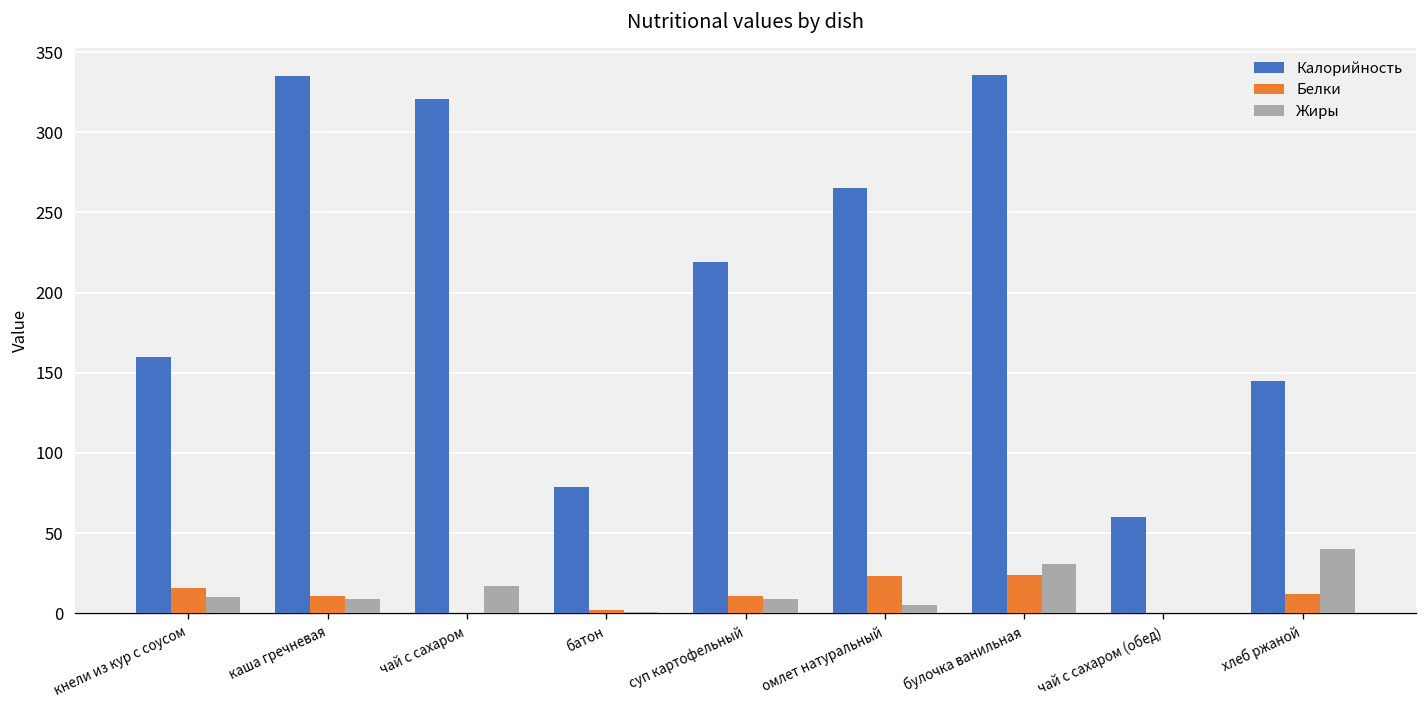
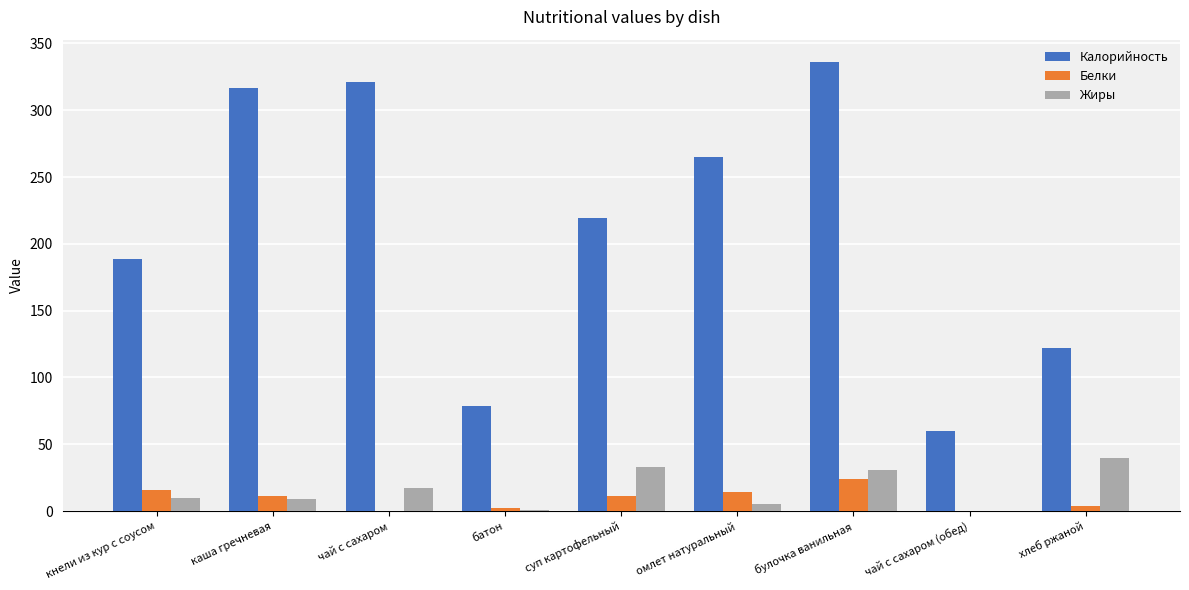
  {
    "Калорийность": {
-     "кнели из кур с соусом": 160,
-     "каша гречневая": 335,
+     "кнели из кур с соусом": 189,
+     "каша гречневая": 317,
      "чай с сахаром": 321,
      "батон": 79,
      "суп картофельный": 219,
      "омлет натуральный": 265,
      "булочка ванильная": 336,
      "чай с сахаром (обед)": 60,
-     "хлеб ржаной": 145
+     "хлеб ржаной": 122
    },
    "Белки": {
      "кнели из кур с соусом": 16,
      "каша гречневая": 11,
      "чай с сахаром": 0,
      "батон": 2,
      "суп картофельный": 11,
-     "омлет натуральный": 23,
+     "омлет натуральный": 14,
      "булочка ванильная": 24,
      "чай с сахаром (обед)": 0,
-     "хлеб ржаной": 12
+     "хлеб ржаной": 4
    },
    "Жиры": {
      "кнели из кур с соусом": 10,
      "каша гречневая": 9,
      "чай с сахаром": 17,
-     "суп картофельный": 9,
+     "суп картофельный": 33,
      "омлет натуральный": 5,
      "булочка ванильная": 31,
      "чай с сахаром (обед)": 0,
      "хлеб ржаной": 40
    }
  }
